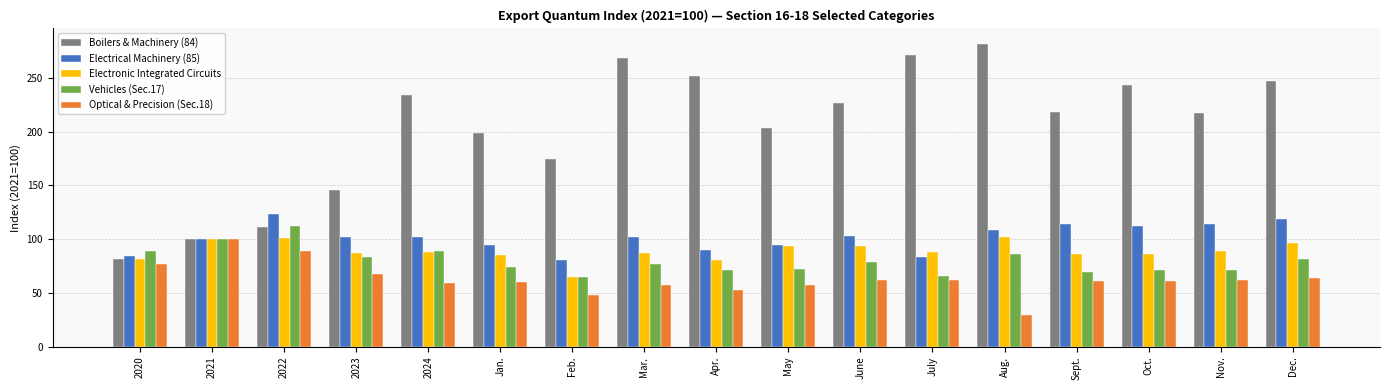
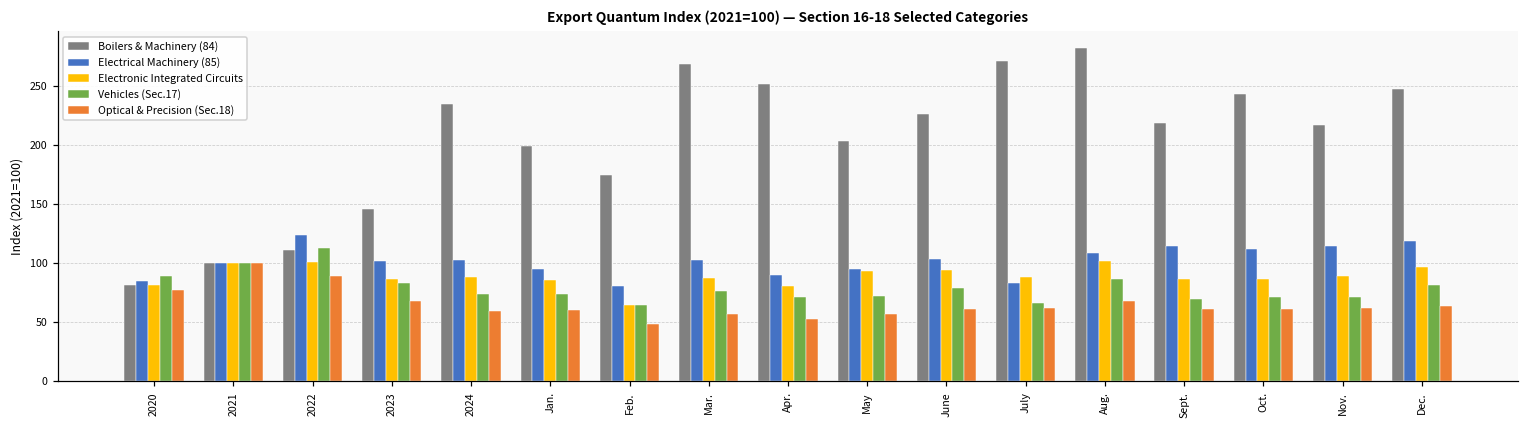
  {
    "Boilers & Machinery (84)": {
      "2020": 82,
      "2021": 100,
      "2022": 111,
      "2023": 145,
      "2024": 234,
      "Jan.": 199,
      "Feb.": 175,
      "Mar.": 268,
      "Apr.": 251,
      "May": 203,
      "June": 226,
      "July": 271,
      "Aug.": 282,
      "Sept.": 218,
      "Oct.": 243,
      "Nov.": 217,
      "Dec.": 248
    },
    "Electrical Machinery (85)": {
      "2020": 85,
      "2021": 100,
      "2022": 124,
      "2023": 102,
      "2024": 103,
      "Jan.": 95,
      "Feb.": 81,
      "Mar.": 102,
      "Apr.": 90,
      "May": 95,
      "June": 103,
      "July": 83,
      "Aug.": 108,
      "Sept.": 114,
      "Oct.": 112,
      "Nov.": 114,
      "Dec.": 118
    },
    "Electronic Integrated Circuits": {
      "2020": 81,
      "2021": 100,
      "2022": 101,
      "2023": 87,
      "2024": 88,
      "Jan.": 86,
      "Feb.": 65,
      "Mar.": 87,
      "Apr.": 81,
      "May": 94,
      "June": 94,
      "July": 88,
      "Aug.": 102,
      "Sept.": 87,
      "Oct.": 86,
      "Nov.": 89,
      "Dec.": 97
    },
    "Vehicles (Sec.17)": {
      "2020": 89,
      "2021": 100,
      "2022": 113,
      "2023": 84,
-     "2024": 89,
+     "2024": 74,
      "Jan.": 74,
      "Feb.": 65,
      "Mar.": 77,
      "Apr.": 72,
      "May": 72,
      "June": 79,
      "July": 66,
      "Aug.": 87,
      "Sept.": 70,
      "Oct.": 72,
      "Nov.": 72,
      "Dec.": 82
    },
    "Optical & Precision (Sec.18)": {
      "2020": 77,
      "2021": 100,
      "2022": 89,
      "2023": 68,
      "2024": 60,
      "Jan.": 60,
      "Feb.": 48,
      "Mar.": 57,
      "Apr.": 52,
      "May": 57,
      "June": 62,
      "July": 62,
-     "Aug.": 30,
+     "Aug.": 68,
      "Sept.": 61,
      "Oct.": 61,
      "Nov.": 62,
      "Dec.": 64
    }
  }
